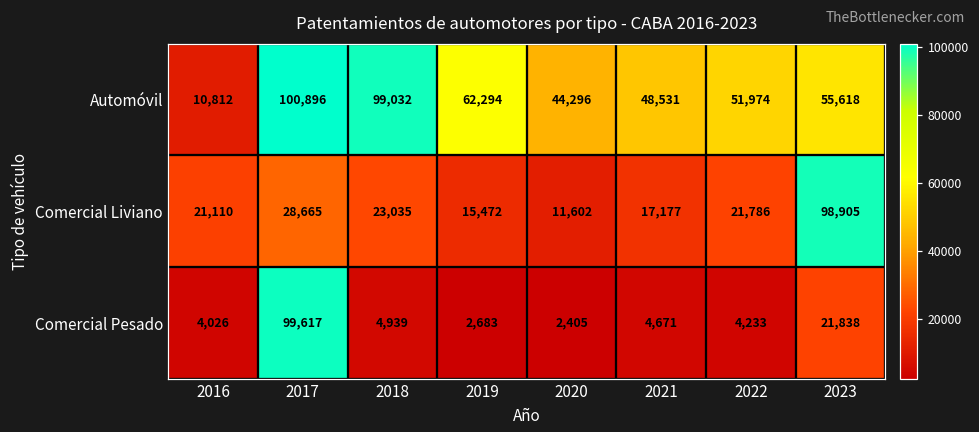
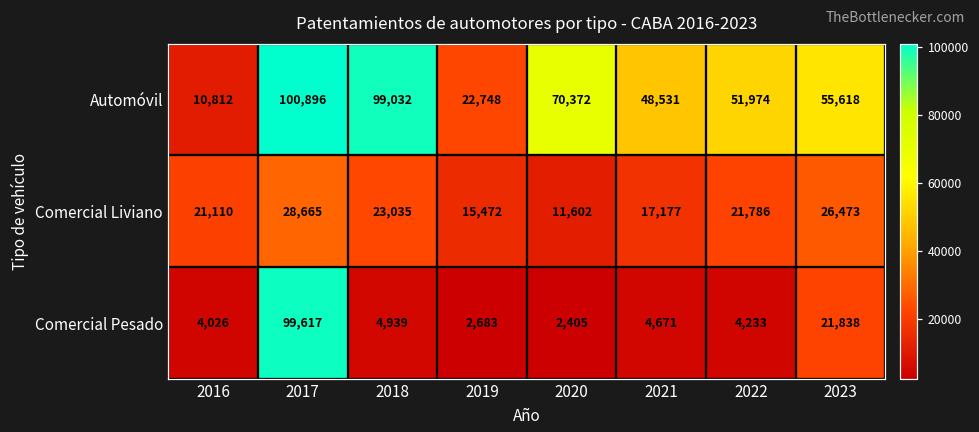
  {
    "Automóvil": {
      "2016": "10,812",
      "2017": "100,896",
      "2018": "99,032",
-     "2019": "62,294",
-     "2020": "44,296",
+     "2019": "22,748",
+     "2020": "70,372",
      "2021": "48,531",
      "2022": "51,974",
      "2023": "55,618"
    },
    "Comercial Liviano": {
      "2016": "21,110",
      "2017": "28,665",
      "2018": "23,035",
      "2019": "15,472",
      "2020": "11,602",
      "2021": "17,177",
      "2022": "21,786",
-     "2023": "98,905"
+     "2023": "26,473"
    },
    "Comercial Pesado": {
      "2016": "4,026",
      "2017": "99,617",
      "2018": "4,939",
      "2019": "2,683",
      "2020": "2,405",
      "2021": "4,671",
      "2022": "4,233",
      "2023": "21,838"
    }
  }
